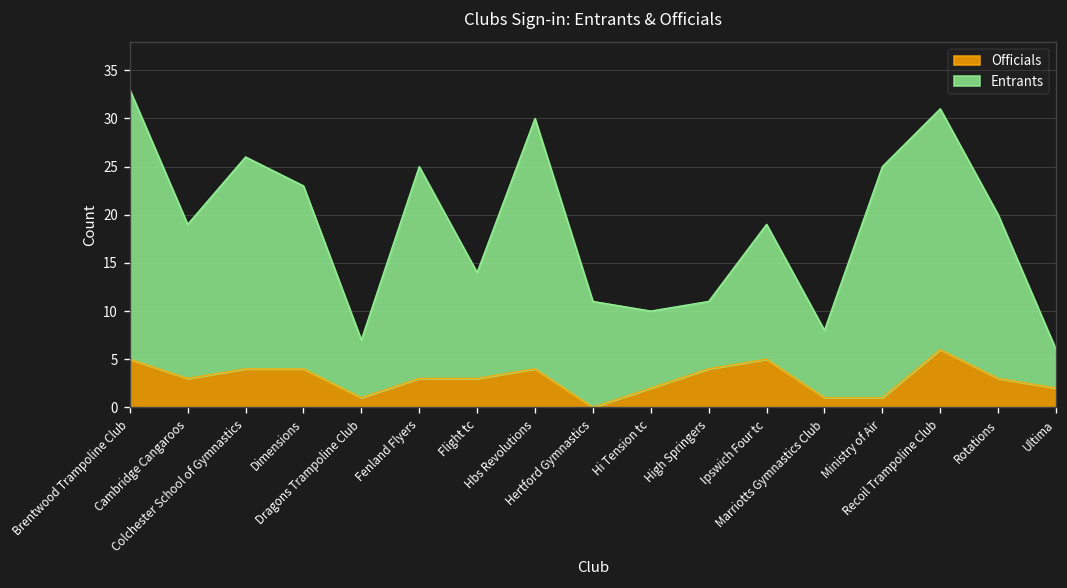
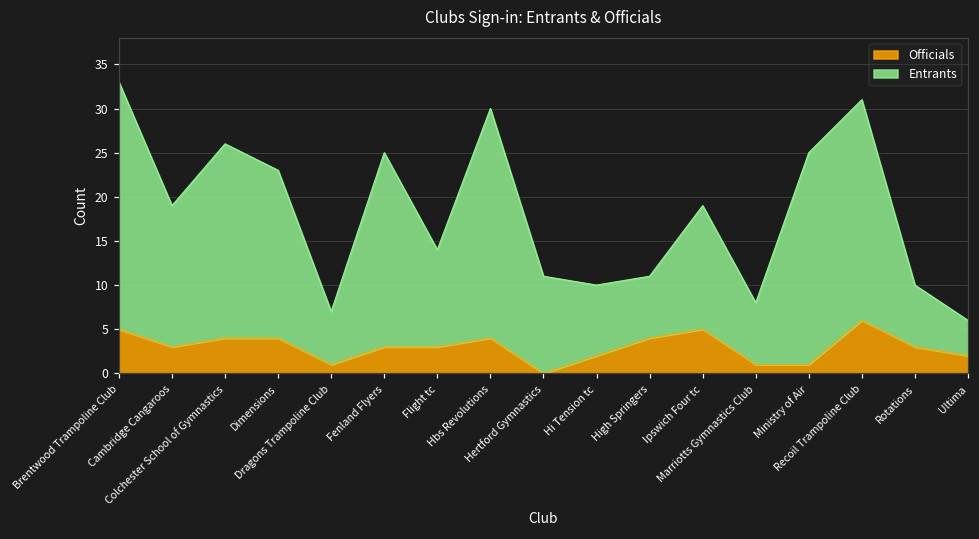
  {
    "Officials": {
      "Brentwood Trampoline Club": 5,
      "Cambridge Cangaroos": 3,
      "Colchester School of Gymnastics": 4,
      "Dimensions": 4,
      "Dragons Trampoline Club": 1,
      "Fenland Flyers": 3,
      "Flight tc": 3,
      "Hbs Revolutions": 4,
      "Hertford Gymnastics": 0,
      "Hi Tension tc": 2,
      "High Springers": 4,
      "Ipswich Four tc": 5,
      "Marriotts Gymnastics Club": 1,
      "Ministry of Air": 1,
      "Recoil Trampoline Club": 6,
      "Rotations": 3,
      "Ultima": 2
    },
    "Entrants": {
      "Brentwood Trampoline Club": 28,
      "Cambridge Cangaroos": 16,
      "Colchester School of Gymnastics": 22,
      "Dimensions": 19,
      "Dragons Trampoline Club": 6,
      "Fenland Flyers": 22,
      "Flight tc": 11,
      "Hbs Revolutions": 26,
      "Hertford Gymnastics": 11,
      "Hi Tension tc": 8,
      "High Springers": 7,
      "Ipswich Four tc": 14,
      "Marriotts Gymnastics Club": 7,
      "Ministry of Air": 24,
      "Recoil Trampoline Club": 25,
-     "Rotations": 17,
+     "Rotations": 7,
      "Ultima": 4
    }
  }
